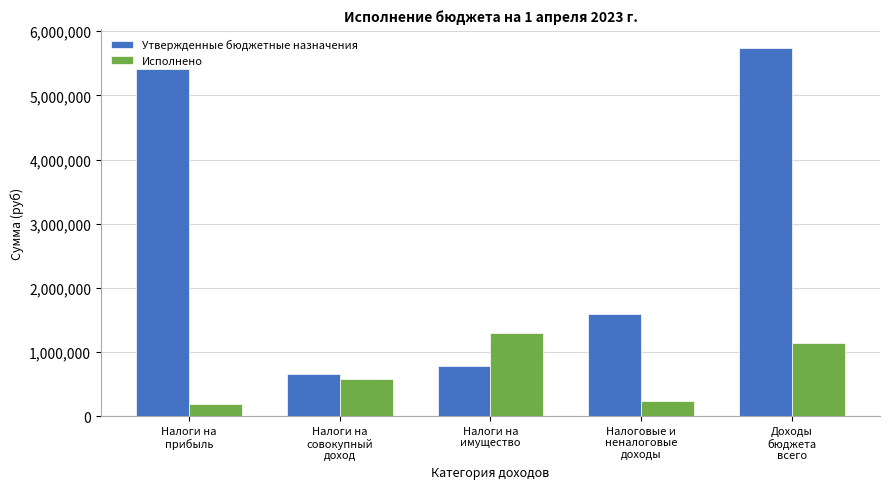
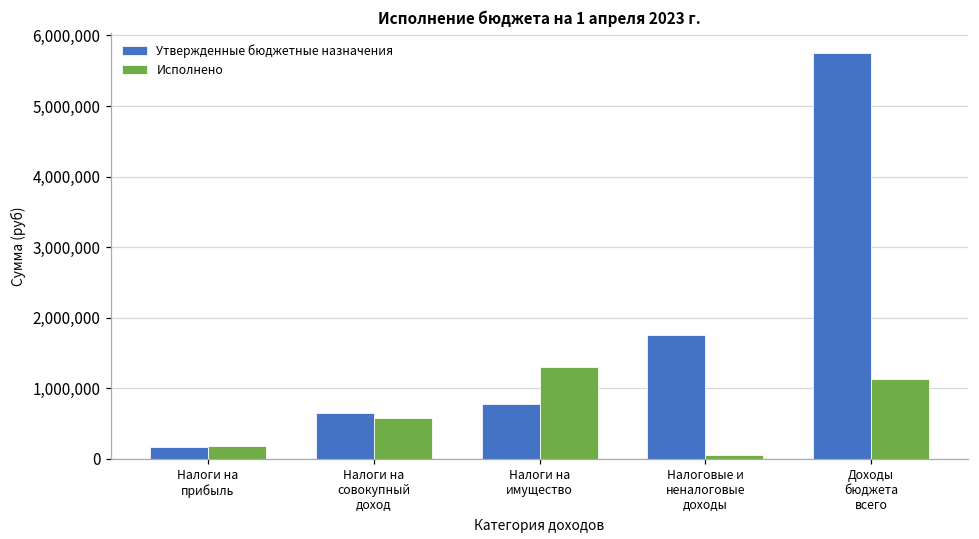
  {
    "Утвержденные бюджетные назначения": {
-     "Налоги на прибыль": "5,400,000",
+     "Налоги на прибыль": "200,000",
      "Налоги на совокупный доход": "700,000",
      "Налоги на имущество": "800,000",
-     "Налоговые и неналоговые доходы": "1,600,000",
+     "Налоговые и неналоговые доходы": "1,800,000",
      "Доходы бюджета всего": "5,700,000"
    },
    "Исполнено": {
      "Налоги на прибыль": "200,000",
      "Налоги на совокупный доход": "600,000",
      "Налоги на имущество": "1,300,000",
-     "Налоговые и неналоговые доходы": "200,000",
+     "Налоговые и неналоговые доходы": "0",
      "Доходы бюджета всего": "1,100,000"
    }
  }
